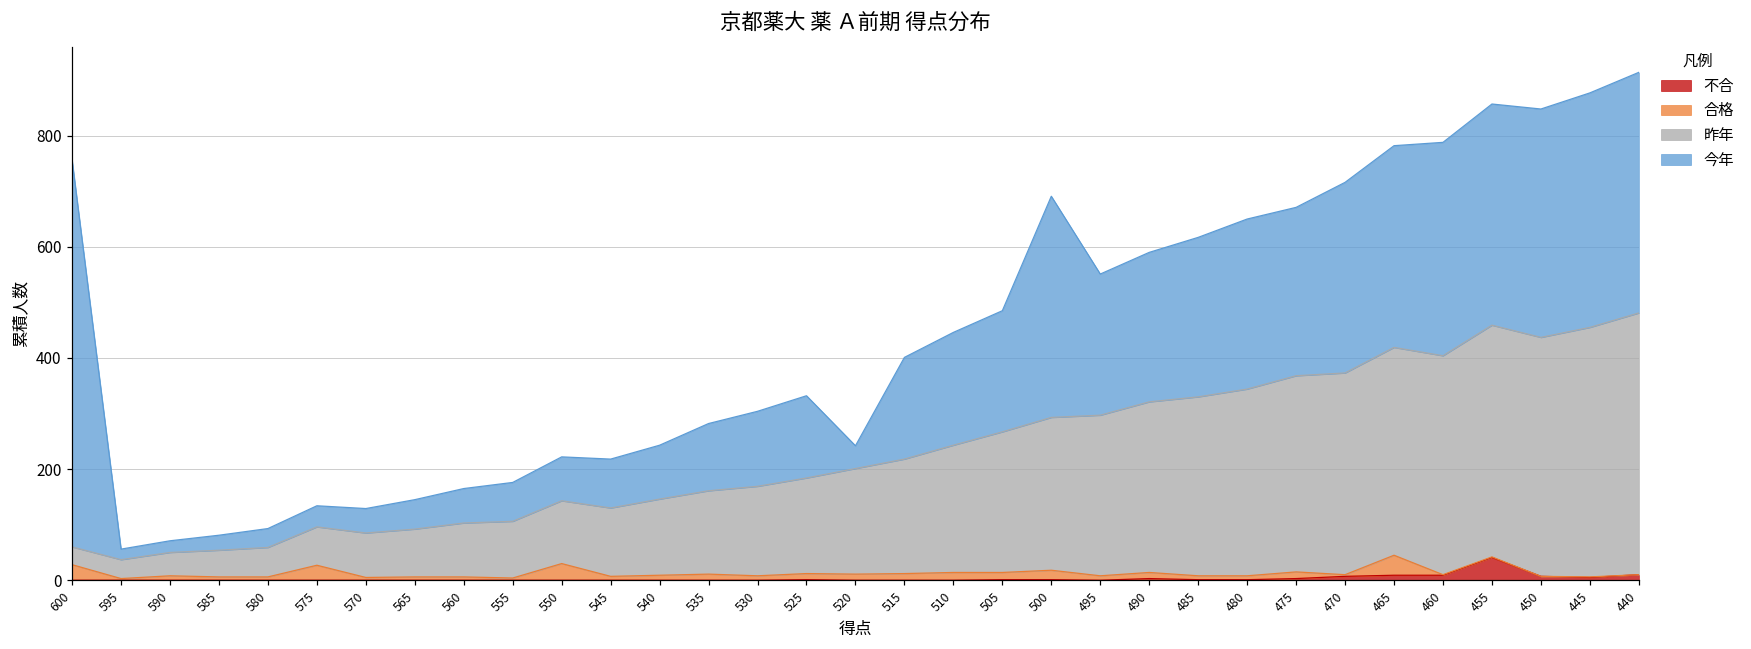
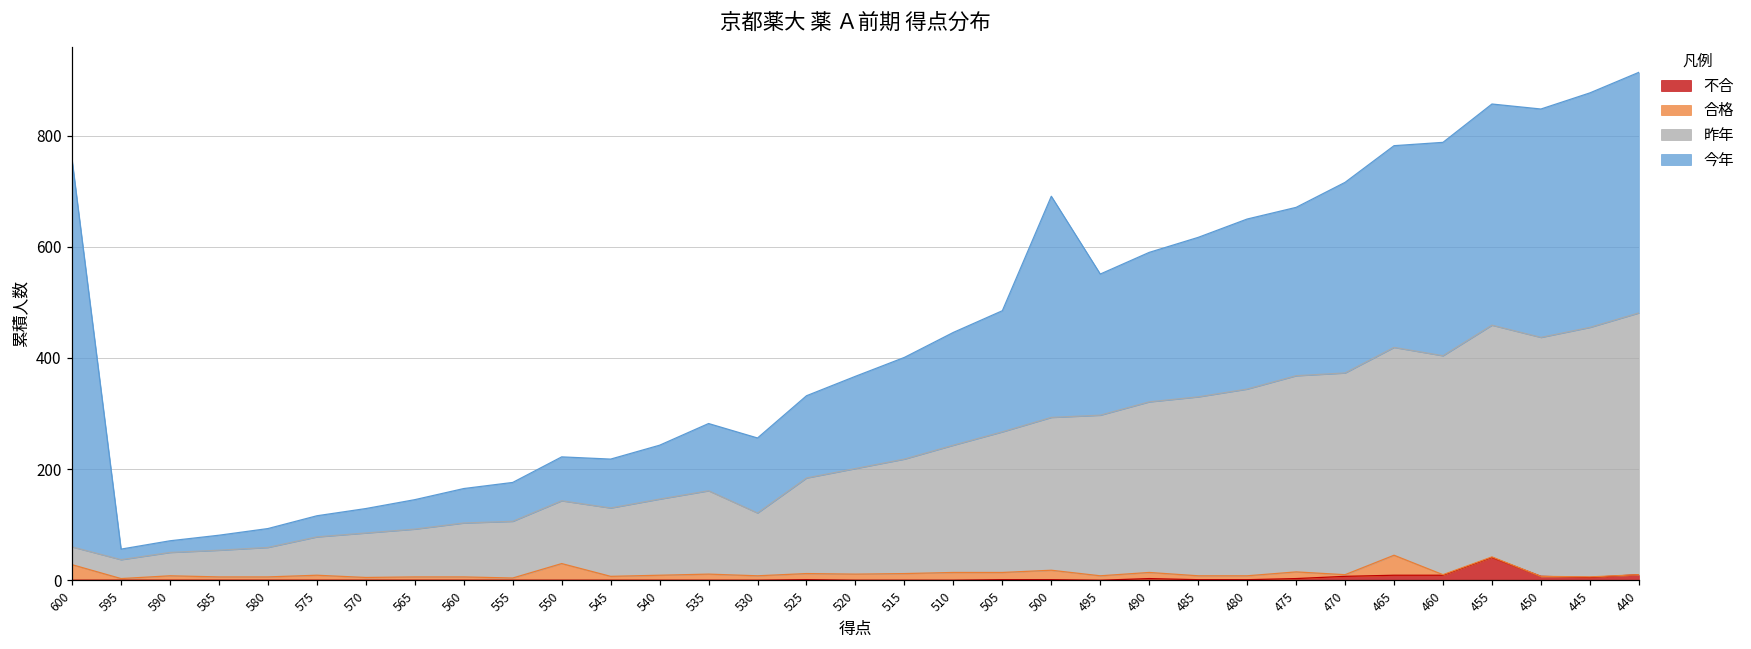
  {
    "不合": {
      "600": 0,
      "590": 0,
      "585": 0,
      "580": 0,
      "575": 0,
      "565": 0,
      "560": 0,
      "550": 0,
      "545": 0,
      "540": 0,
      "535": 0,
      "530": 0,
      "525": 0,
      "520": 0,
      "515": 0,
      "510": 0,
      "505": 0,
      "500": 0,
      "495": 0,
      "490": 0,
      "485": 0,
      "480": 0,
      "475": 0,
      "465": 10
    },
    "合格": {
      "600": 30,
      "590": 10,
      "585": 10,
      "580": 10,
-     "575": 30,
+     "575": 10,
      "565": 10,
      "560": 10,
      "550": 30,
      "545": 10,
      "540": 10,
      "535": 10,
      "530": 10,
      "525": 10,
      "520": 10,
      "515": 10,
      "510": 10,
      "505": 10,
      "500": 20,
      "495": 10,
      "490": 10,
      "485": 10,
      "480": 10,
      "475": 10,
      "465": 40
    },
    "昨年": {
      "600": 30,
      "595": 30,
      "590": 40,
      "585": 50,
      "580": 50,
      "575": 70,
      "570": 80,
      "565": 90,
      "560": 100,
      "555": 100,
      "550": 110,
      "545": 120,
      "540": 140,
      "535": 150,
-     "530": 160,
+     "530": 110,
      "525": 170,
      "520": 190,
      "515": 210,
      "510": 230,
      "505": 250,
      "500": 280,
      "495": 290,
      "490": 310,
      "485": 320,
      "480": 340,
      "475": 350,
      "470": 360,
      "465": 370,
      "460": 390,
      "455": 420,
      "450": 430,
      "445": 450,
      "440": 470
    },
    "今年": {
      "600": 700,
      "595": 20,
      "590": 20,
      "585": 30,
      "580": 30,
      "575": 40,
      "570": 40,
      "565": 50,
      "560": 60,
      "555": 70,
      "550": 80,
      "545": 90,
      "540": 100,
      "535": 120,
      "530": 140,
      "525": 150,
-     "520": 40,
+     "520": 170,
      "515": 180,
      "510": 200,
      "505": 220,
      "500": 400,
      "495": 250,
      "490": 270,
      "485": 290,
      "480": 310,
      "475": 300,
      "470": 340,
      "465": 360,
      "460": 380,
      "455": 400,
      "450": 410,
      "445": 420,
      "440": 430
    }
  }
